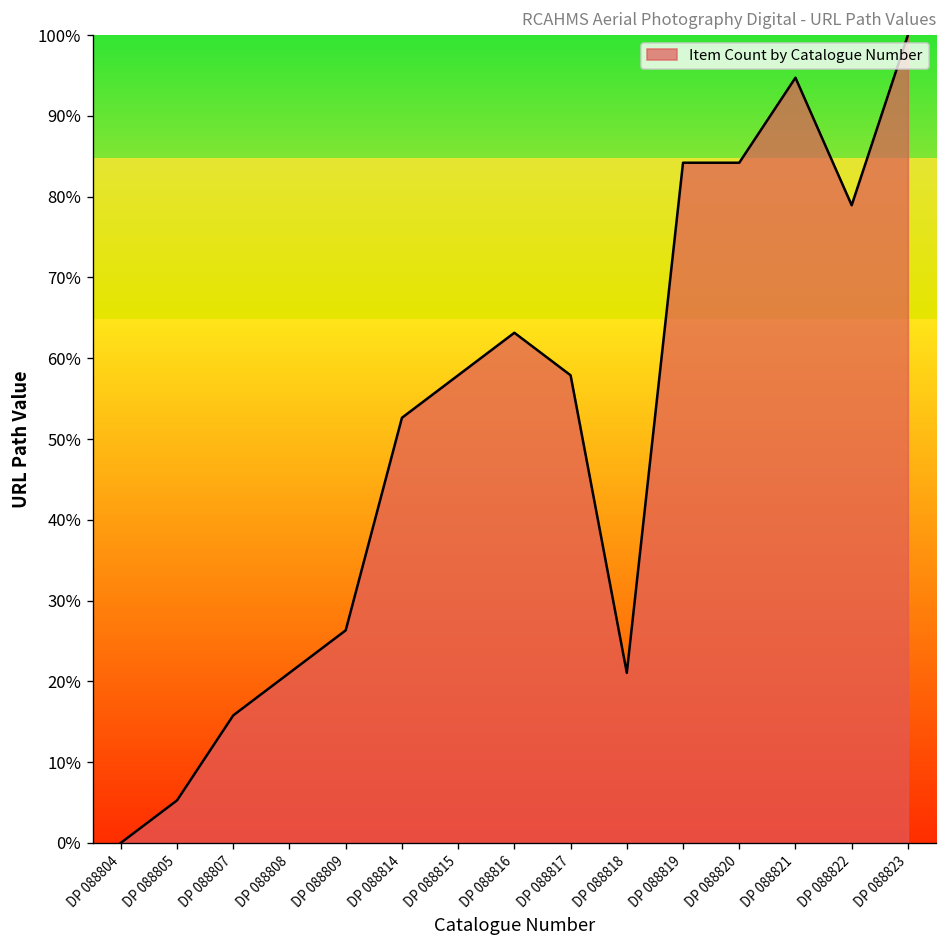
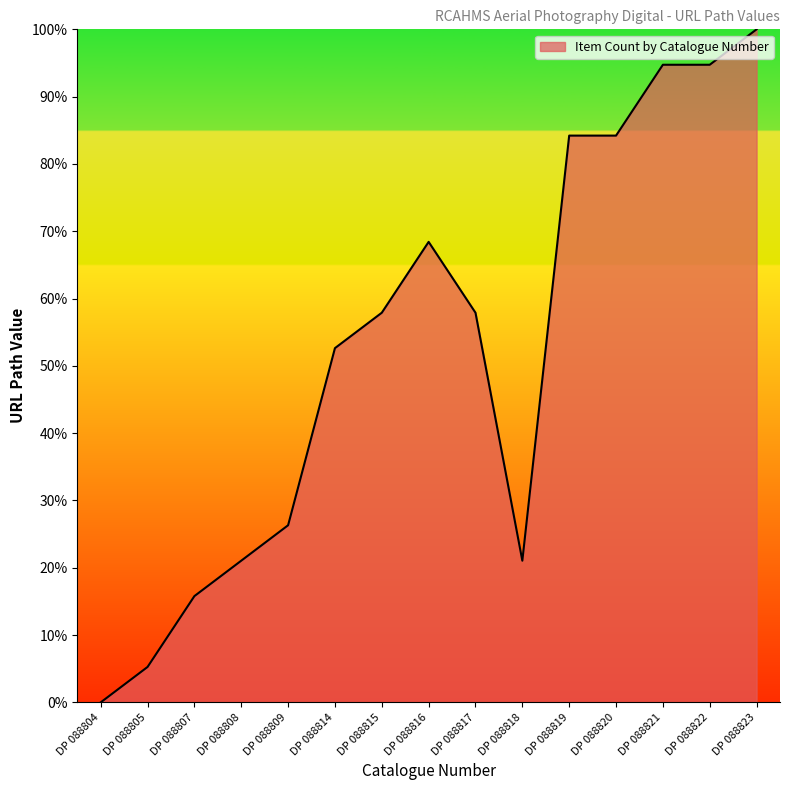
  {
    "DP 088804": "0%",
    "DP 088805": "5%",
    "DP 088807": "16%",
    "DP 088808": "21%",
    "DP 088809": "26%",
    "DP 088814": "53%",
    "DP 088815": "58%",
-   "DP 088816": "63%",
+   "DP 088816": "68%",
    "DP 088817": "58%",
    "DP 088818": "21%",
    "DP 088819": "84%",
    "DP 088820": "84%",
    "DP 088821": "95%",
-   "DP 088822": "79%",
+   "DP 088822": "95%",
    "DP 088823": "100%"
  }
